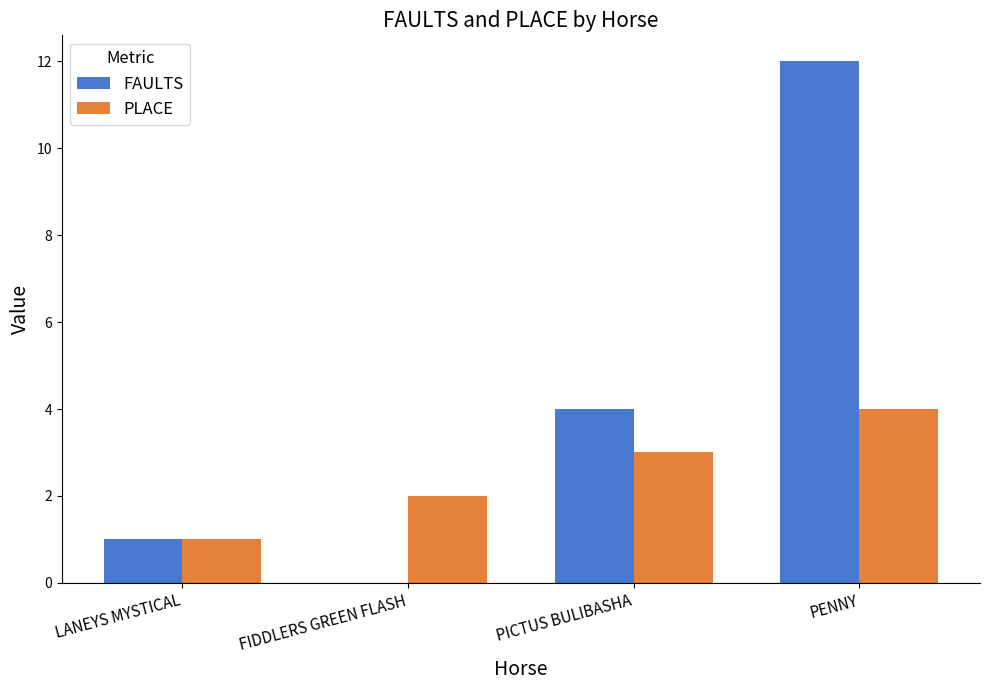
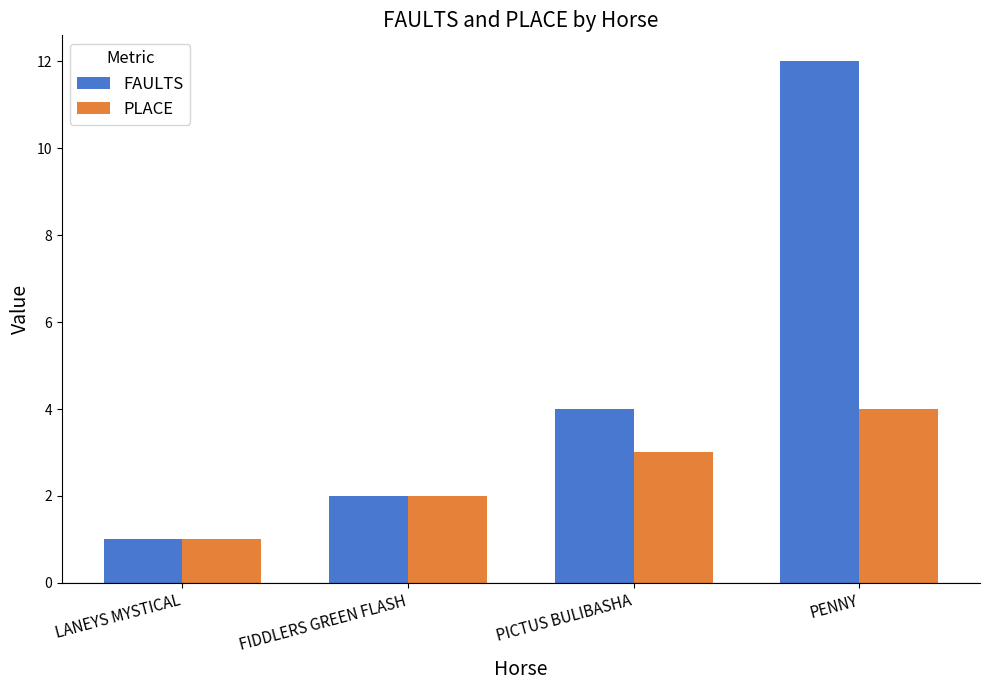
  {
    "FAULTS": {
      "LANEYS MYSTICAL": 1,
-     "FIDDLERS GREEN FLASH": 0,
+     "FIDDLERS GREEN FLASH": 2,
      "PICTUS BULIBASHA": 4,
      "PENNY": 12
    },
    "PLACE": {
      "LANEYS MYSTICAL": 1,
      "FIDDLERS GREEN FLASH": 2,
      "PICTUS BULIBASHA": 3,
      "PENNY": 4
    }
  }
